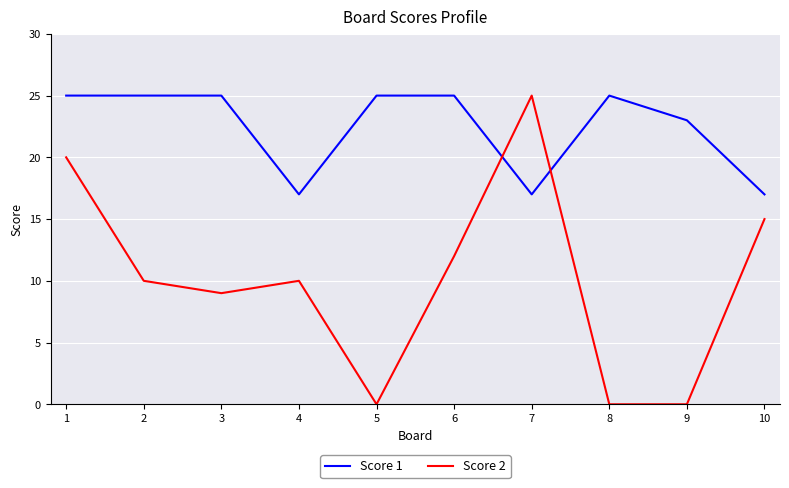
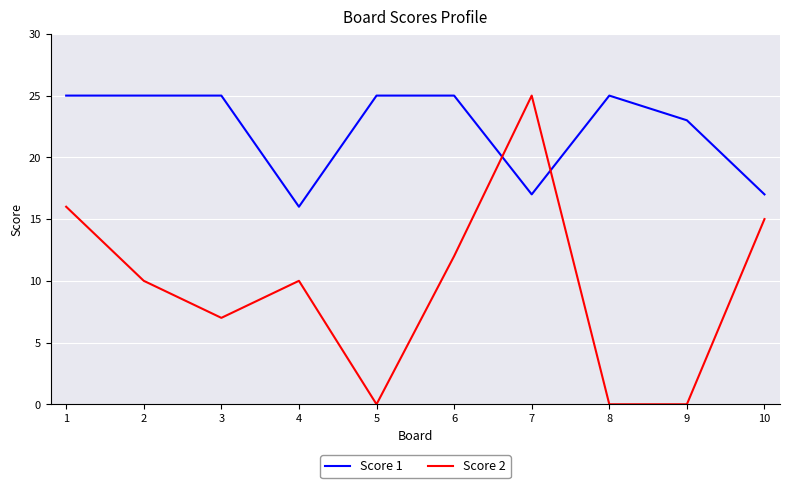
  {
    "Score 1": {
      "1": 25,
      "2": 25,
      "3": 25,
-     "4": 17,
+     "4": 16,
      "5": 25,
      "6": 25,
      "7": 17,
      "8": 25,
      "9": 23,
      "10": 17
    },
    "Score 2": {
-     "1": 20,
+     "1": 16,
      "2": 10,
-     "3": 9,
+     "3": 7,
      "4": 10,
      "5": 0,
      "6": 12,
      "7": 25,
      "8": 0,
      "9": 0,
      "10": 15
    }
  }
